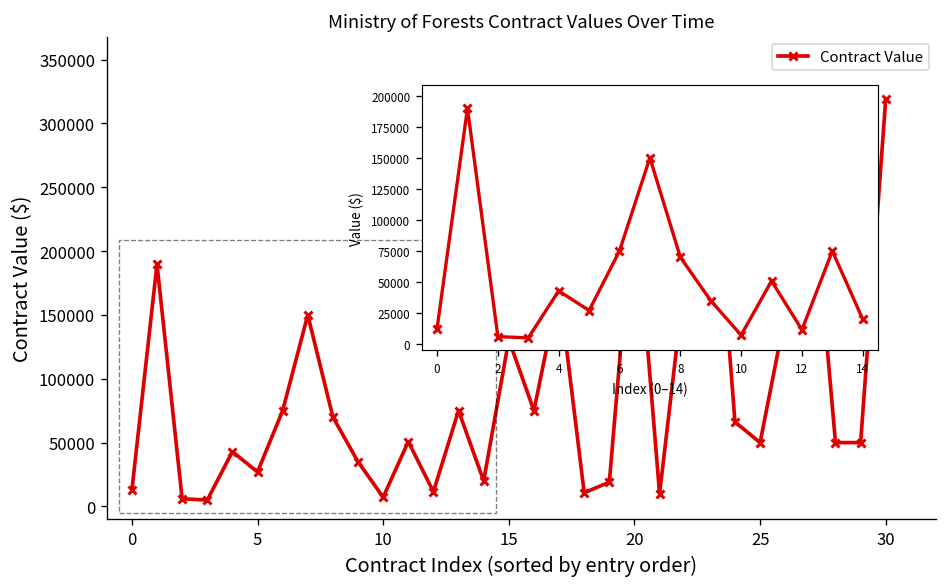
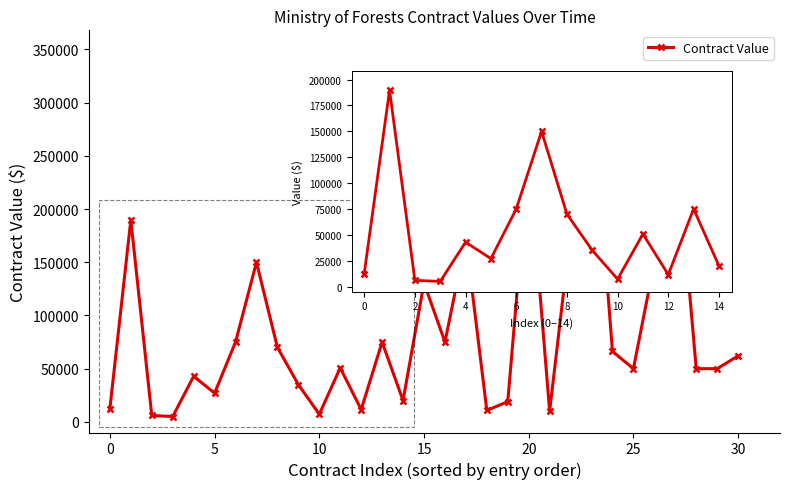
  {
    "0": 13000,
    "5": 27000,
    "10": 7000,
    "15": 131000,
    "20": 250000,
    "25": 50000,
-   "30": 319000
+   "30": 62000
  }
